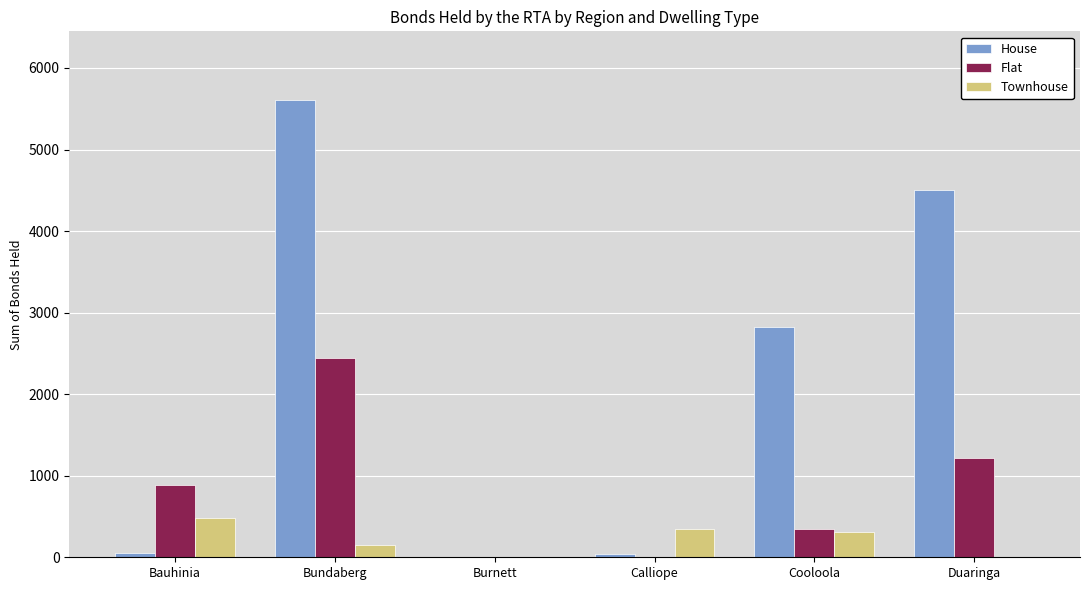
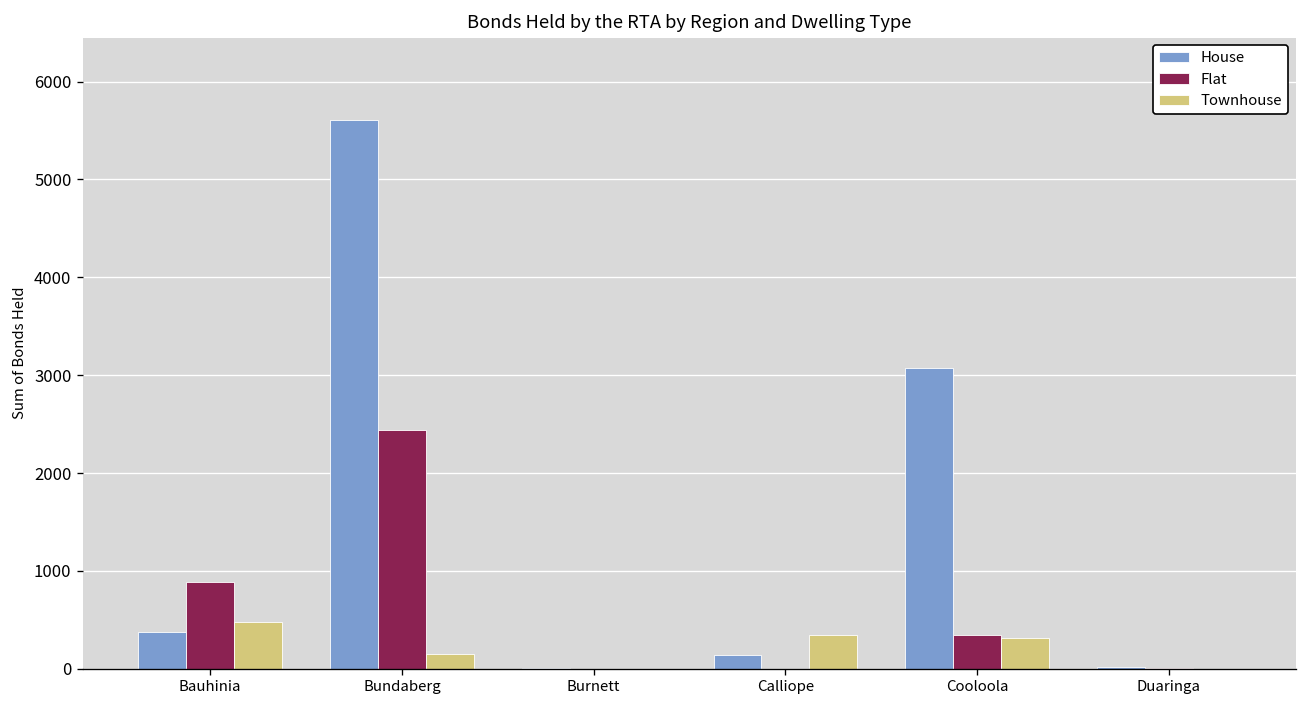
  {
    "House": {
-     "Bauhinia": 100,
+     "Bauhinia": 400,
      "Bundaberg": 5600,
-     "Calliope": 0,
-     "Cooloola": 2800,
-     "Duaringa": 4500
+     "Calliope": 100,
+     "Cooloola": 3100,
+     "Duaringa": 0
    },
    "Flat": {
      "Bauhinia": 900,
      "Bundaberg": 2400,
      "Cooloola": 300,
-     "Duaringa": 1200
+     "Duaringa": 0
    },
    "Townhouse": {
      "Bauhinia": 500,
      "Bundaberg": 100,
      "Burnett": 0,
      "Calliope": 300,
      "Cooloola": 300,
      "Duaringa": 0
    }
  }
